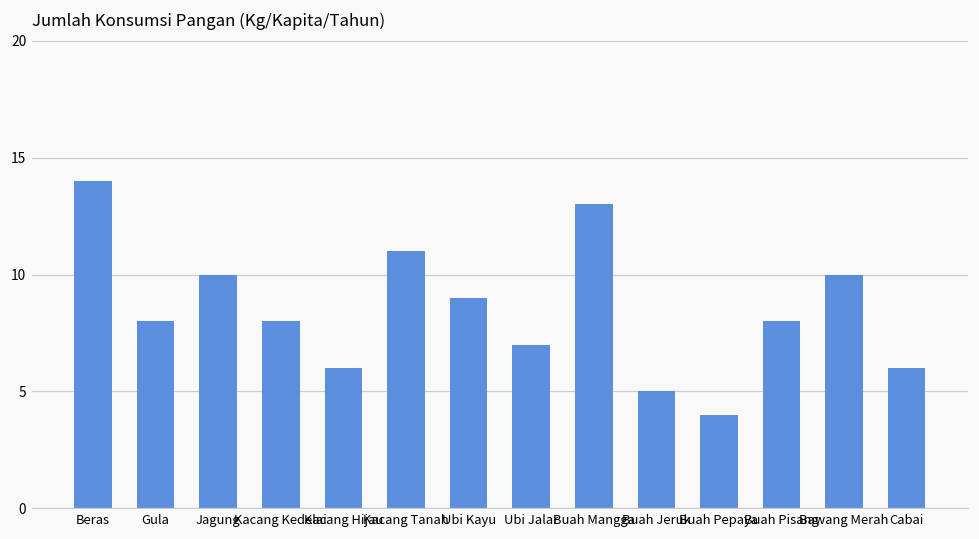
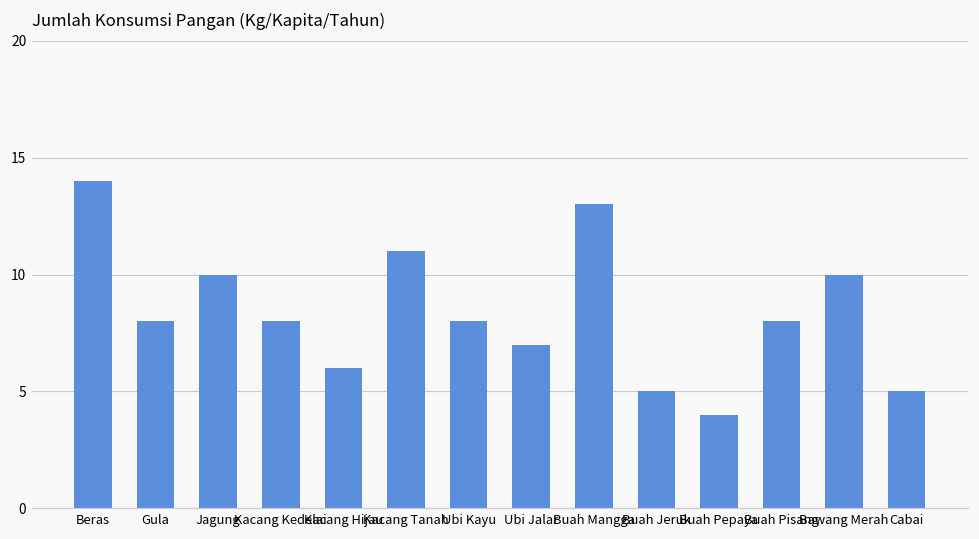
  {
    "Beras": 14,
    "Gula": 8,
-   "Ubi Kayu": 9,
+   "Ubi Kayu": 8,
    "Ubi Jalar": 7,
-   "Cabai": 6
+   "Cabai": 5
  }
